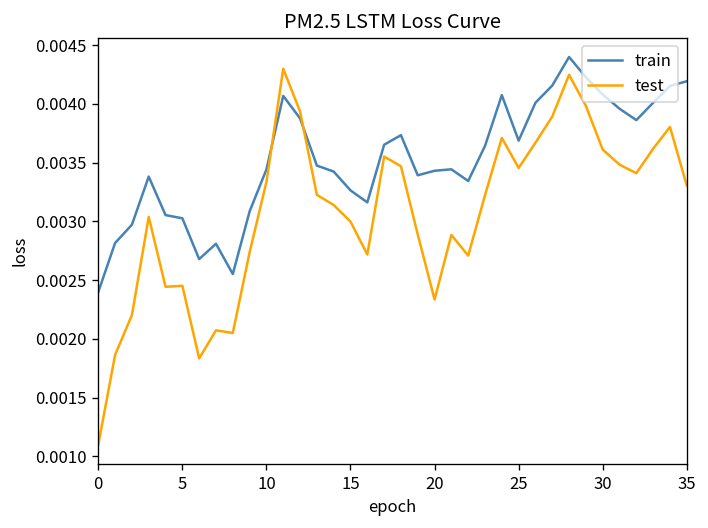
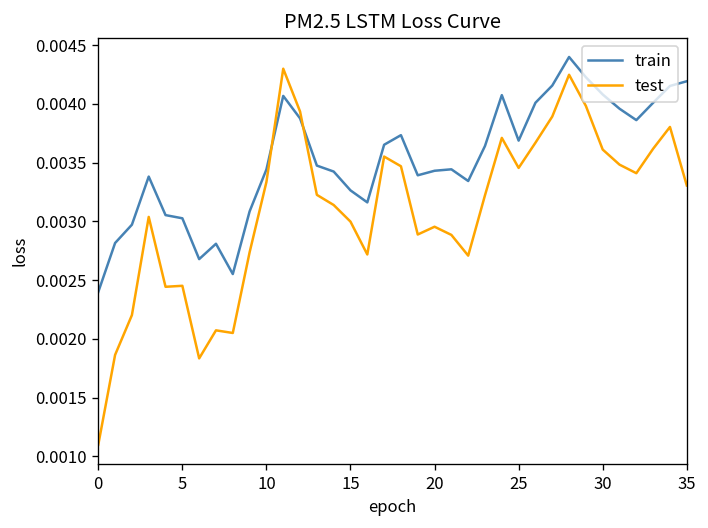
  {
    "train": {
      "0": 0.0024,
      "5": 0.0030,
      "10": 0.0034,
      "15": 0.0033,
      "20": 0.0034,
      "25": 0.0037,
      "35": 0.0042
    },
    "test": {
      "0": 0.0011,
      "5": 0.0025,
      "10": 0.0033,
      "15": 0.0030,
-     "20": 0.0023,
+     "20": 0.0030,
      "25": 0.0035,
      "30": 0.0036,
      "35": 0.0033
    }
  }
